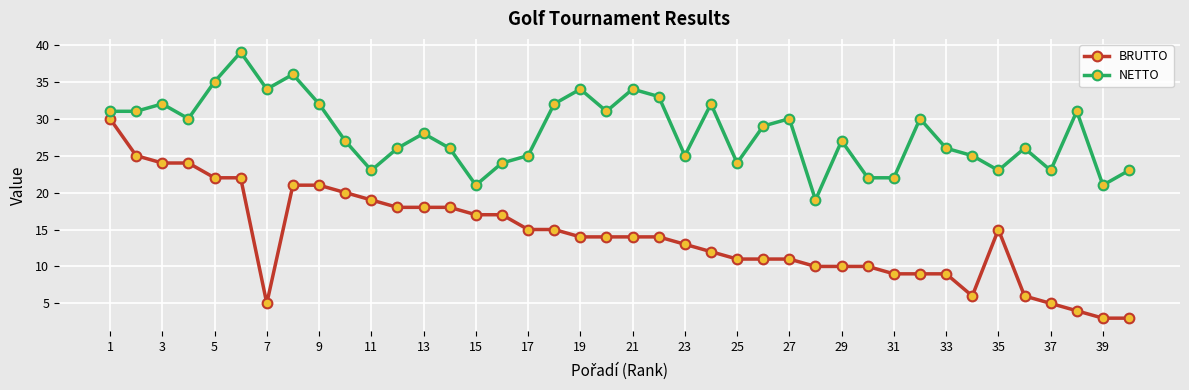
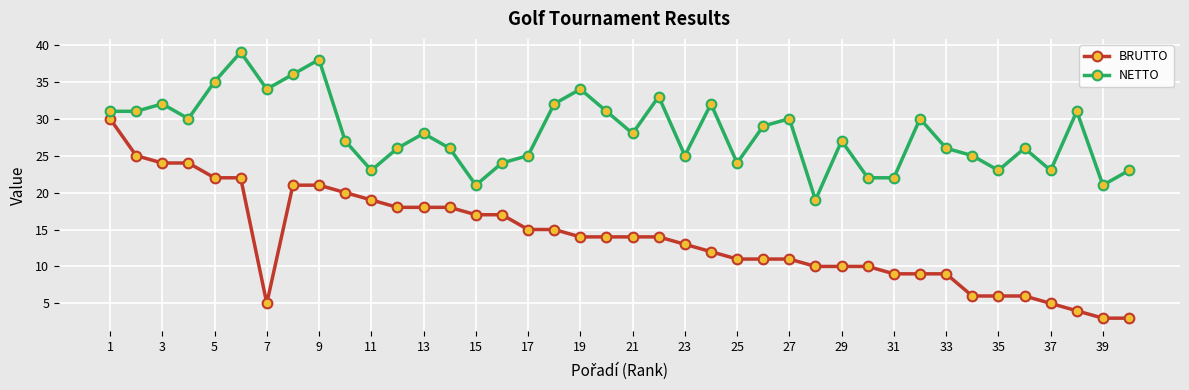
  {
    "BRUTTO": {
      "1": 30,
      "3": 24,
      "5": 22,
      "7": 5,
      "9": 21,
      "11": 19,
      "13": 18,
      "15": 17,
      "17": 15,
      "19": 14,
      "21": 14,
      "23": 13,
      "25": 11,
      "27": 11,
      "29": 10,
      "31": 9,
      "33": 9,
-     "35": 15,
+     "35": 6,
      "37": 5,
      "39": 3
    },
    "NETTO": {
      "1": 31,
      "3": 32,
      "5": 35,
      "7": 34,
-     "9": 32,
+     "9": 38,
      "11": 23,
      "13": 28,
      "15": 21,
      "17": 25,
      "19": 34,
-     "21": 34,
+     "21": 28,
      "23": 25,
      "25": 24,
      "27": 30,
      "29": 27,
      "31": 22,
      "33": 26,
      "35": 23,
      "37": 23,
      "39": 21
    }
  }
